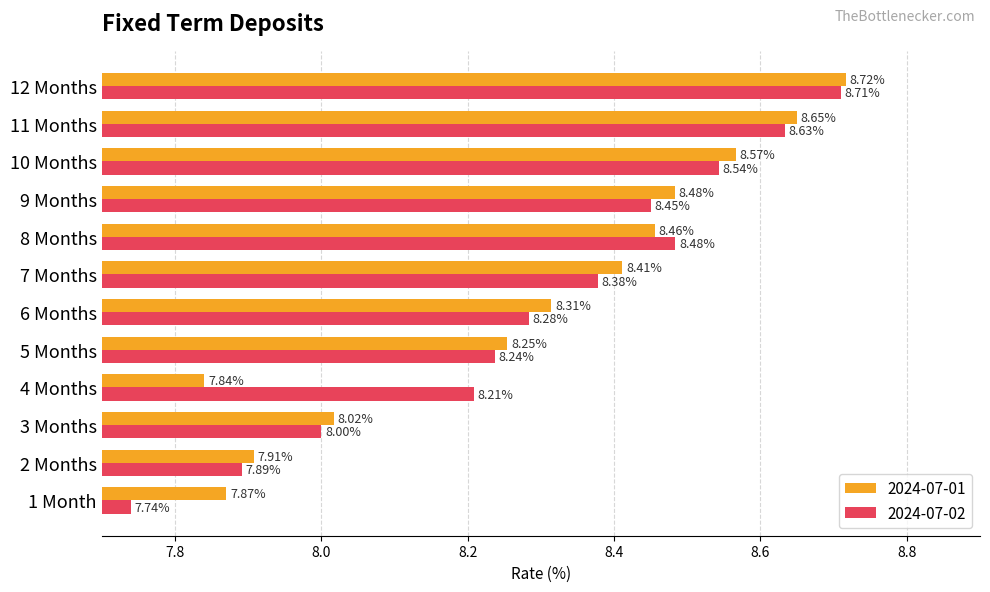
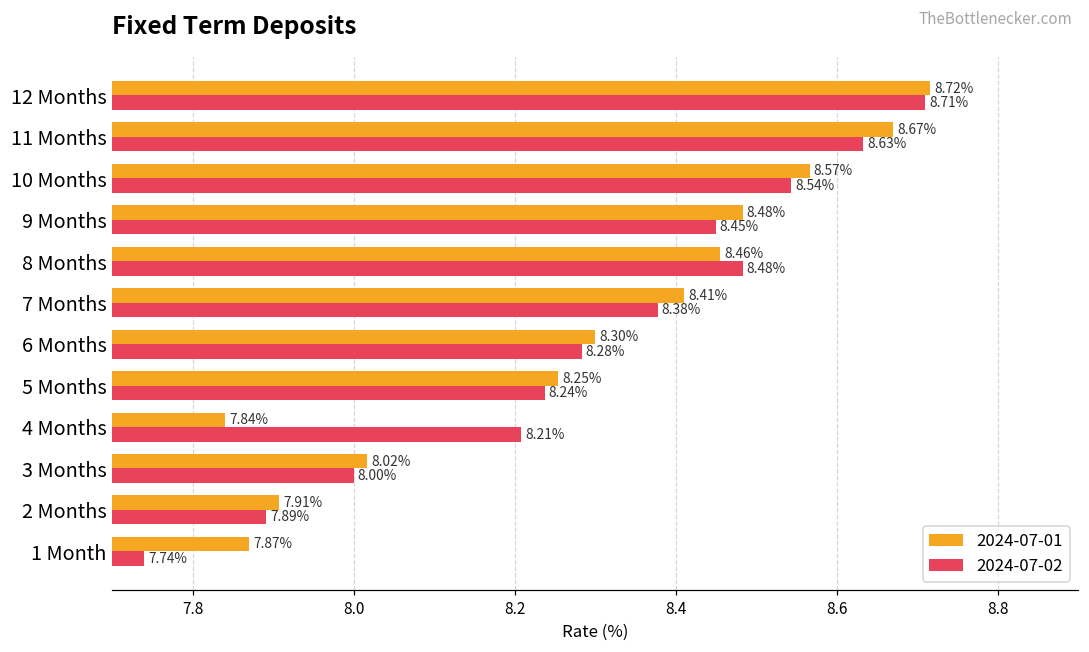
  {
    "2024-07-01": {
      "12 Months": "8.72%",
-     "11 Months": "8.65%",
+     "11 Months": "8.67%",
      "10 Months": "8.57%",
      "9 Months": "8.48%",
      "8 Months": "8.46%",
      "7 Months": "8.41%",
-     "6 Months": "8.31%",
+     "6 Months": "8.30%",
      "5 Months": "8.25%",
      "4 Months": "7.84%",
      "3 Months": "8.02%",
      "2 Months": "7.91%",
      "1 Month": "7.87%"
    },
    "2024-07-02": {
      "12 Months": "8.71%",
      "11 Months": "8.63%",
      "10 Months": "8.54%",
      "9 Months": "8.45%",
      "8 Months": "8.48%",
      "7 Months": "8.38%",
      "6 Months": "8.28%",
      "5 Months": "8.24%",
      "4 Months": "8.21%",
      "3 Months": "8.00%",
      "2 Months": "7.89%",
      "1 Month": "7.74%"
    }
  }
